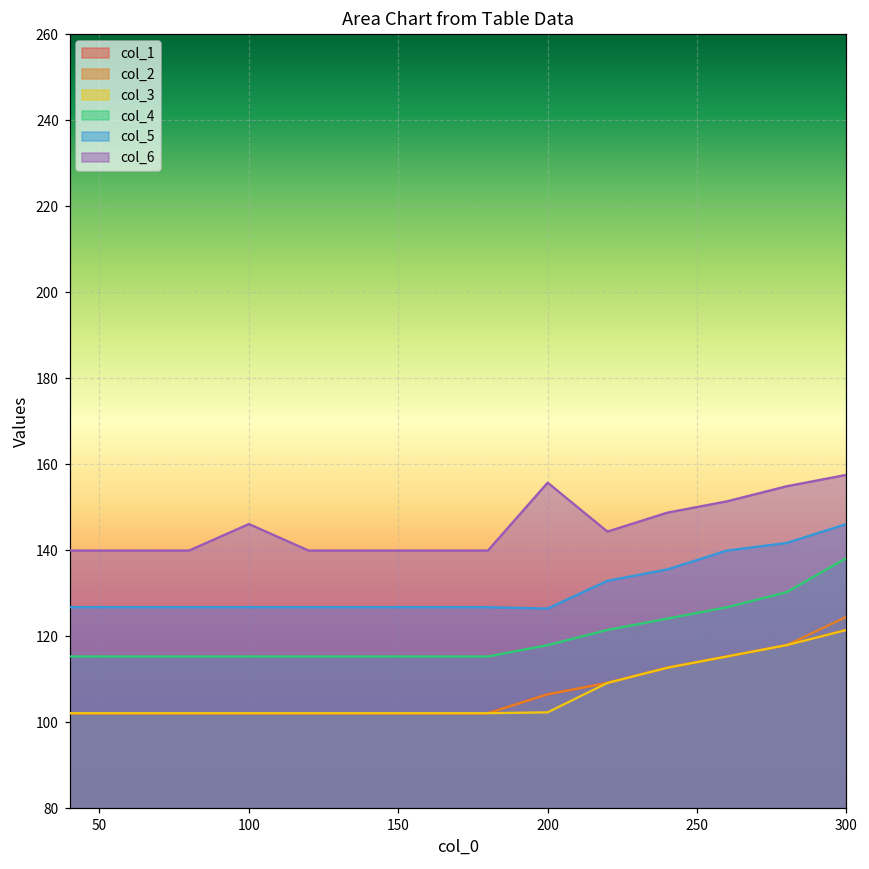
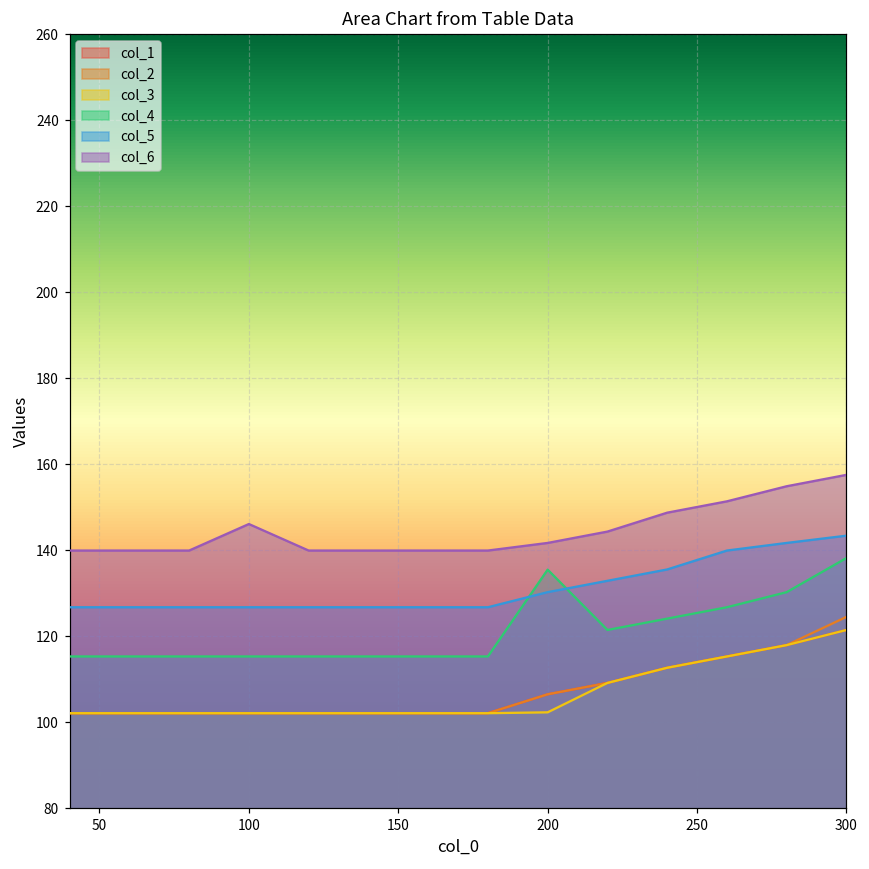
  {
    "col_4": {
      "100": 115,
-     "200": 118,
+     "200": 136,
      "300": 138
    },
    "col_5": {
      "100": 127,
-     "200": 126,
-     "300": 146
+     "200": 130,
+     "300": 143
    },
    "col_6": {
      "100": 146,
-     "200": 156,
+     "200": 142,
      "300": 158
    }
  }
